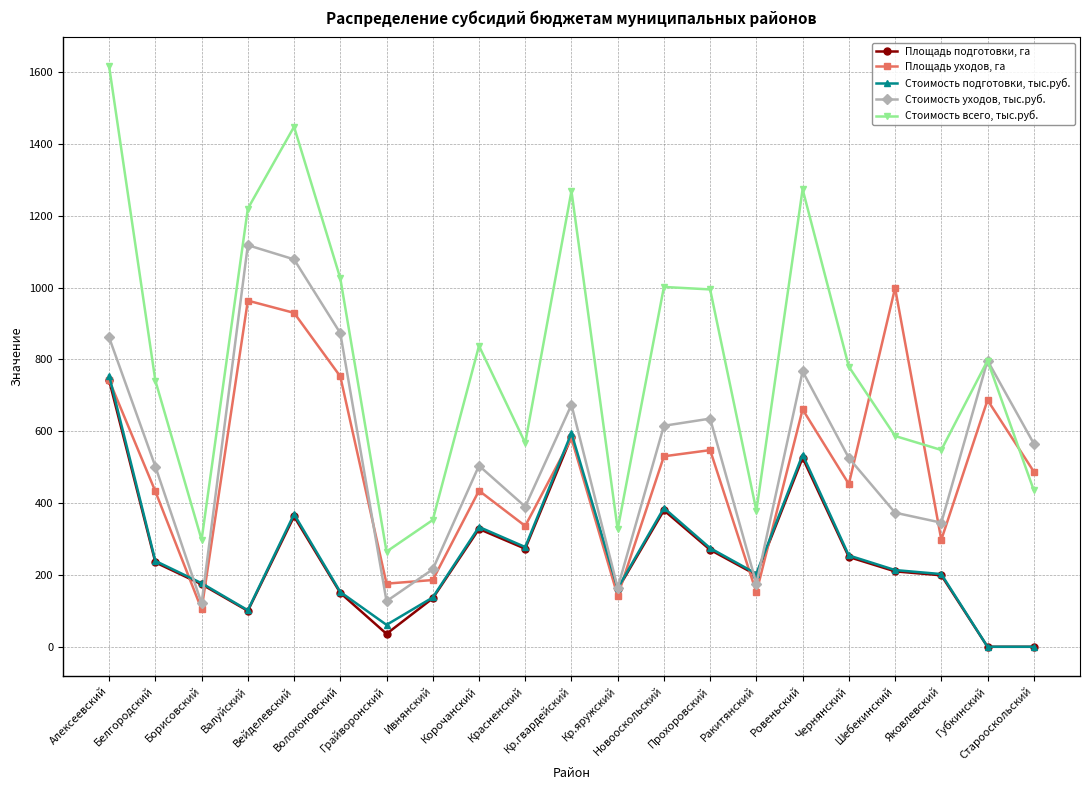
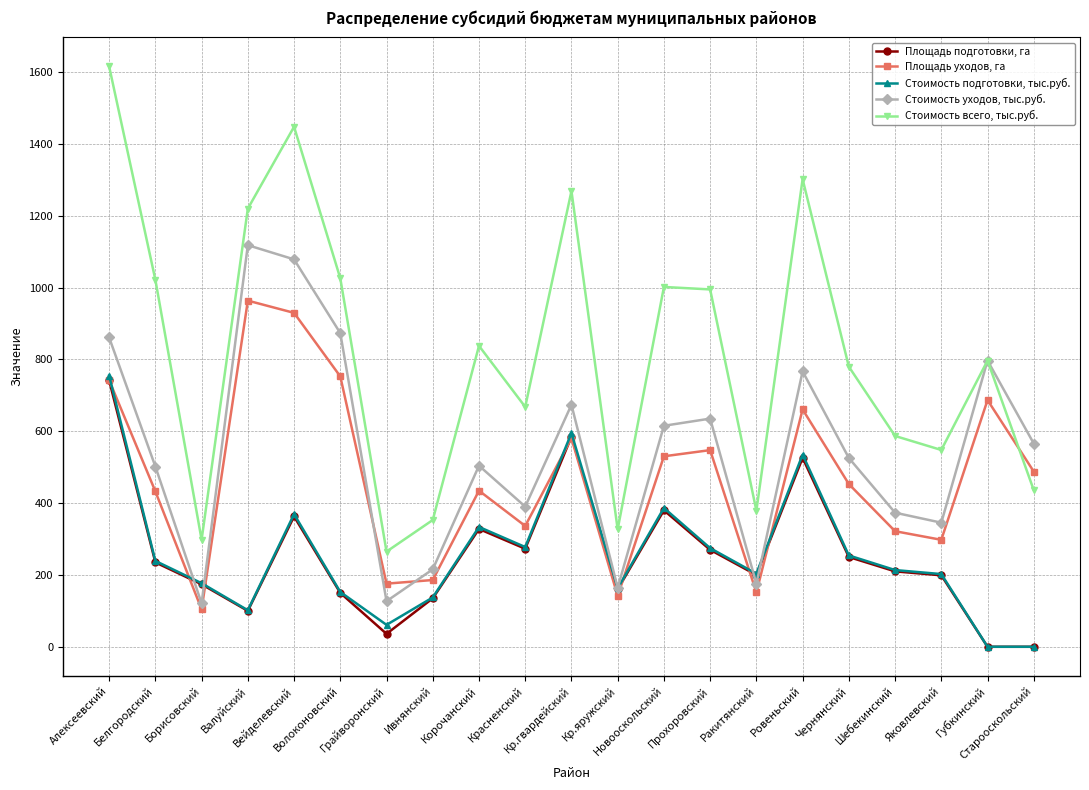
  {
    "Площадь подготовки, га": {
      "Грайворонский": 40,
      "Ровеньский": 530
    },
    "Площадь уходов, га": {
      "Белгородский": 430,
      "Борисовский": 100,
      "Валуйский": 960,
      "Вейделевский": 930,
      "Волоконовский": 750,
      "Грайворонский": 180,
      "Ивнянский": 190,
      "Корочанский": 430,
      "Красненский": 340,
      "Кр.яружский": 140,
      "Новооскольский": 530,
      "Прохоровский": 550,
      "Ракитянский": 150,
      "Ровеньский": 660,
      "Чернянский": 450,
-     "Шебекинский": 1000,
+     "Шебекинский": 320,
      "Яковлевский": 300,
      "Губкинский": 690,
      "Старооскольский": 490
    },
    "Стоимость подготовки, тыс.руб.": {
      "Алексеевский": 750,
      "Грайворонский": 60,
      "Кр.гвардейский": 600,
      "Ровеньский": 540
    },
    "Стоимость уходов, тыс.руб.": {
      "Алексеевский": 860,
      "Белгородский": 500,
      "Борисовский": 120,
      "Валуйский": 1120,
      "Вейделевский": 1080,
      "Волоконовский": 870,
      "Грайворонский": 130,
      "Ивнянский": 220,
      "Корочанский": 500,
      "Красненский": 390,
      "Кр.гвардейский": 670,
      "Новооскольский": 620,
      "Прохоровский": 640,
      "Ракитянский": 180,
      "Ровеньский": 770,
      "Чернянский": 530,
      "Шебекинский": 370,
      "Яковлевский": 350,
      "Старооскольский": 570
    },
    "Стоимость всего, тыс.руб.": {
      "Алексеевский": 1620,
-     "Белгородский": 740,
+     "Белгородский": 1020,
      "Борисовский": 300,
      "Валуйский": 1220,
      "Вейделевский": 1450,
      "Волоконовский": 1030,
      "Грайворонский": 260,
      "Ивнянский": 350,
      "Корочанский": 840,
-     "Красненский": 570,
+     "Красненский": 670,
      "Кр.гвардейский": 1270,
      "Кр.яружский": 330,
      "Новооскольский": 1000,
      "Прохоровский": 1000,
      "Ракитянский": 380,
-     "Ровеньский": 1270,
+     "Ровеньский": 1300,
      "Чернянский": 780,
      "Шебекинский": 590,
      "Яковлевский": 550,
      "Старооскольский": 440
    }
  }
